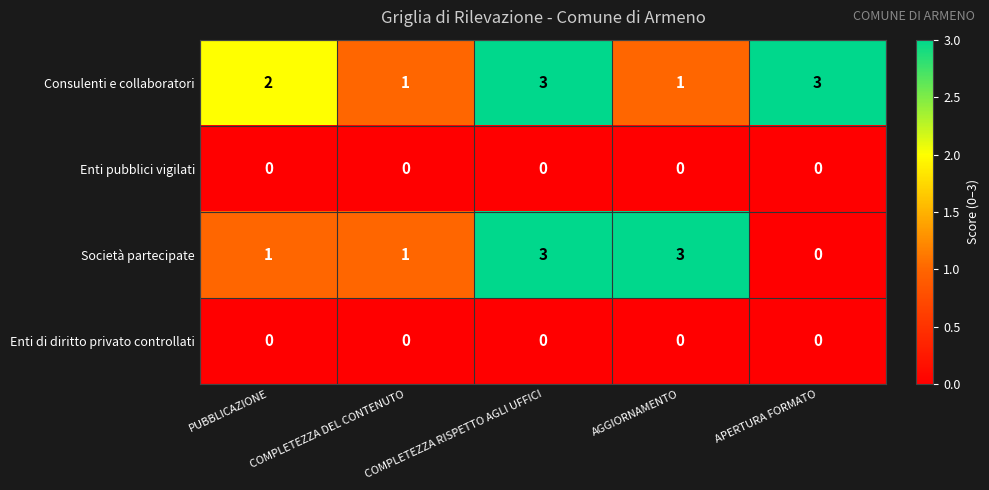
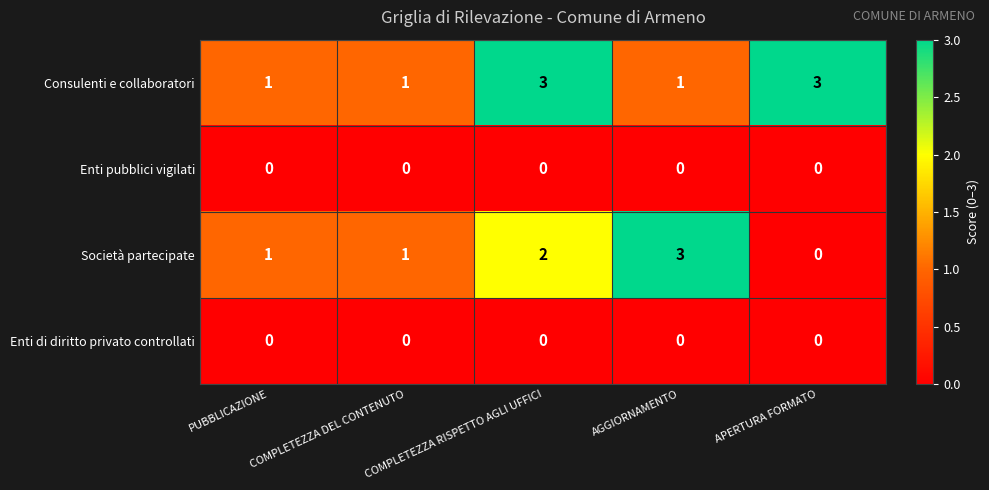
  {
    "Consulenti e collaboratori": {
-     "PUBBLICAZIONE": 2,
+     "PUBBLICAZIONE": 1,
      "COMPLETEZZA DEL CONTENUTO": 1,
      "COMPLETEZZA RISPETTO AGLI UFFICI": 3,
      "AGGIORNAMENTO": 1,
      "APERTURA FORMATO": 3
    },
    "Enti pubblici vigilati": {
      "PUBBLICAZIONE": 0,
      "COMPLETEZZA DEL CONTENUTO": 0,
      "COMPLETEZZA RISPETTO AGLI UFFICI": 0,
      "AGGIORNAMENTO": 0,
      "APERTURA FORMATO": 0
    },
    "Società partecipate": {
      "PUBBLICAZIONE": 1,
      "COMPLETEZZA DEL CONTENUTO": 1,
-     "COMPLETEZZA RISPETTO AGLI UFFICI": 3,
+     "COMPLETEZZA RISPETTO AGLI UFFICI": 2,
      "AGGIORNAMENTO": 3,
      "APERTURA FORMATO": 0
    },
    "Enti di diritto privato controllati": {
      "PUBBLICAZIONE": 0,
      "COMPLETEZZA DEL CONTENUTO": 0,
      "COMPLETEZZA RISPETTO AGLI UFFICI": 0,
      "AGGIORNAMENTO": 0,
      "APERTURA FORMATO": 0
    }
  }
